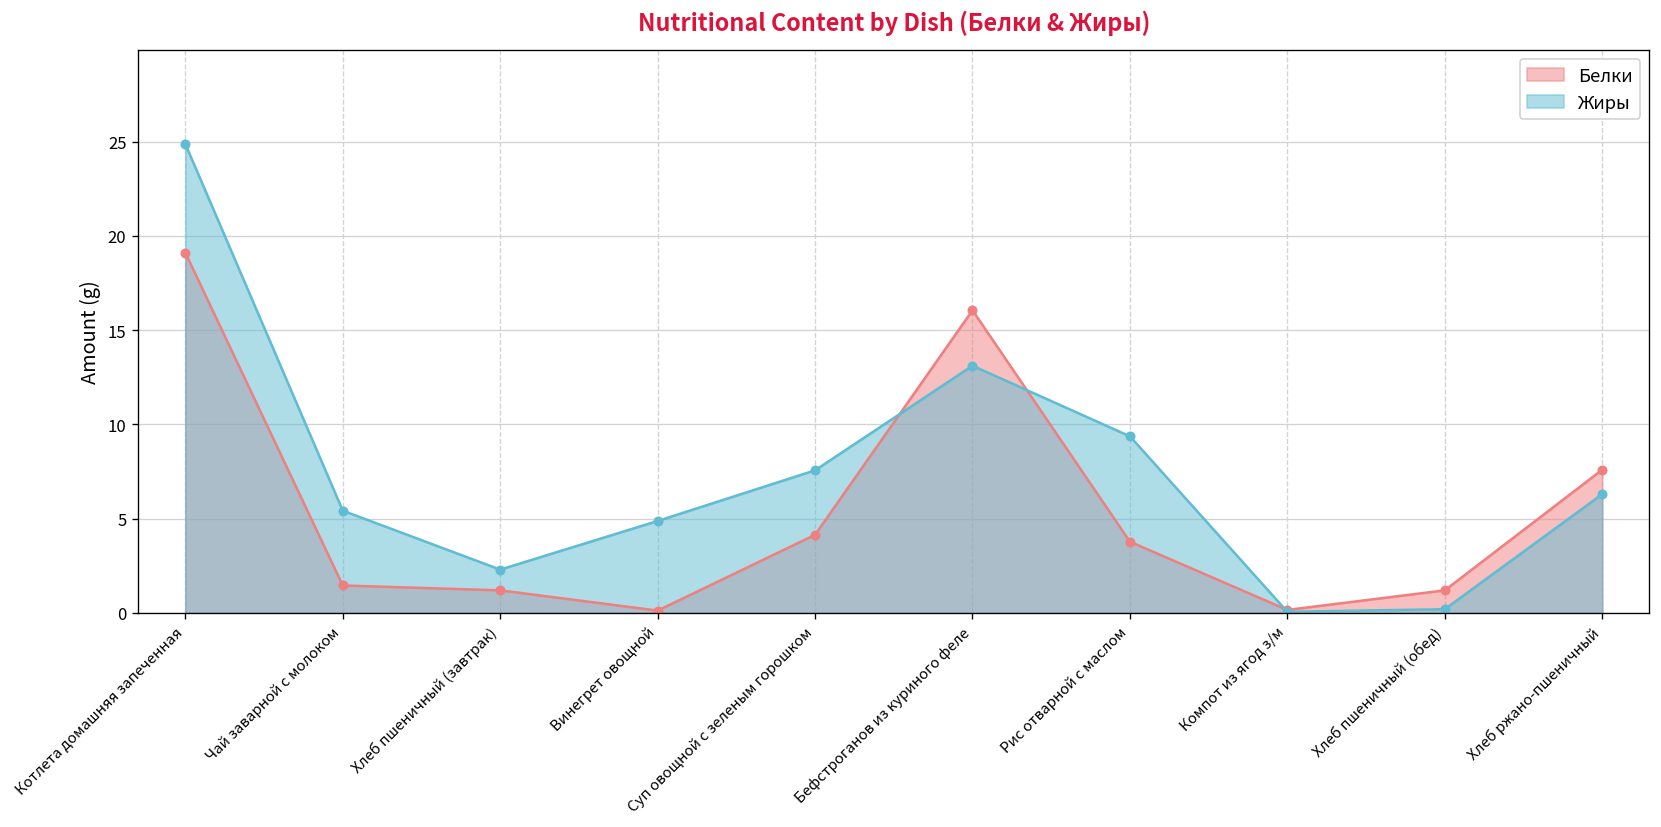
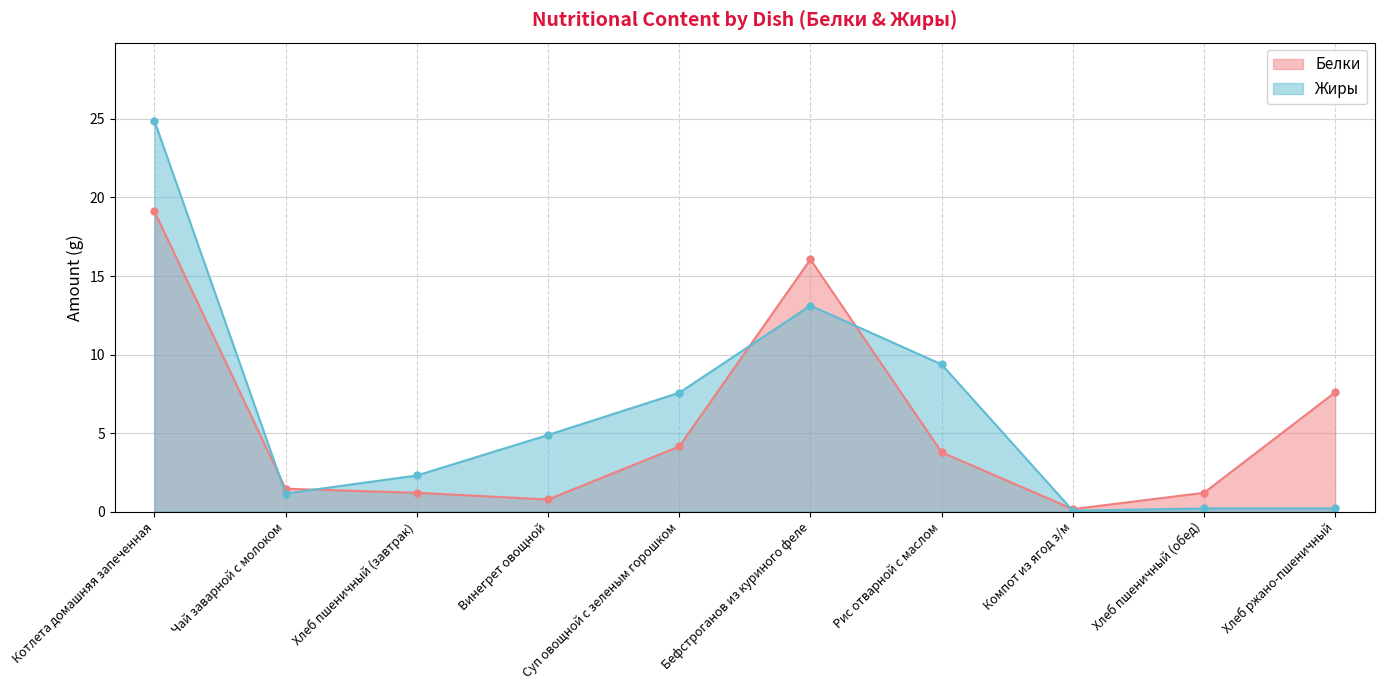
  {
    "Белки": {
      "Котлета домашняя запеченная": 19.1,
      "Чай заварной с молоком": 1.5,
      "Хлеб пшеничный (завтрак)": 1.2,
-     "Винегрет овощной": 0.1,
+     "Винегрет овощной": 0.8,
      "Суп овощной с зеленым горошком": 4.1,
      "Бефстроганов из куриного феле": 16.1,
      "Рис отварной с маслом": 3.8,
      "Хлеб пшеничный (обед)": 1.2,
      "Хлеб ржано-пшеничный": 7.6
    },
    "Жиры": {
      "Котлета домашняя запеченная": 24.9,
-     "Чай заварной с молоком": 5.4,
+     "Чай заварной с молоком": 1.2,
      "Хлеб пшеничный (завтрак)": 2.3,
      "Винегрет овощной": 4.9,
      "Суп овощной с зеленым горошком": 7.6,
      "Бефстроганов из куриного феле": 13.1,
      "Рис отварной с маслом": 9.4,
      "Хлеб пшеничный (обед)": 0.2,
-     "Хлеб ржано-пшеничный": 6.3
+     "Хлеб ржано-пшеничный": 0.2
    }
  }
